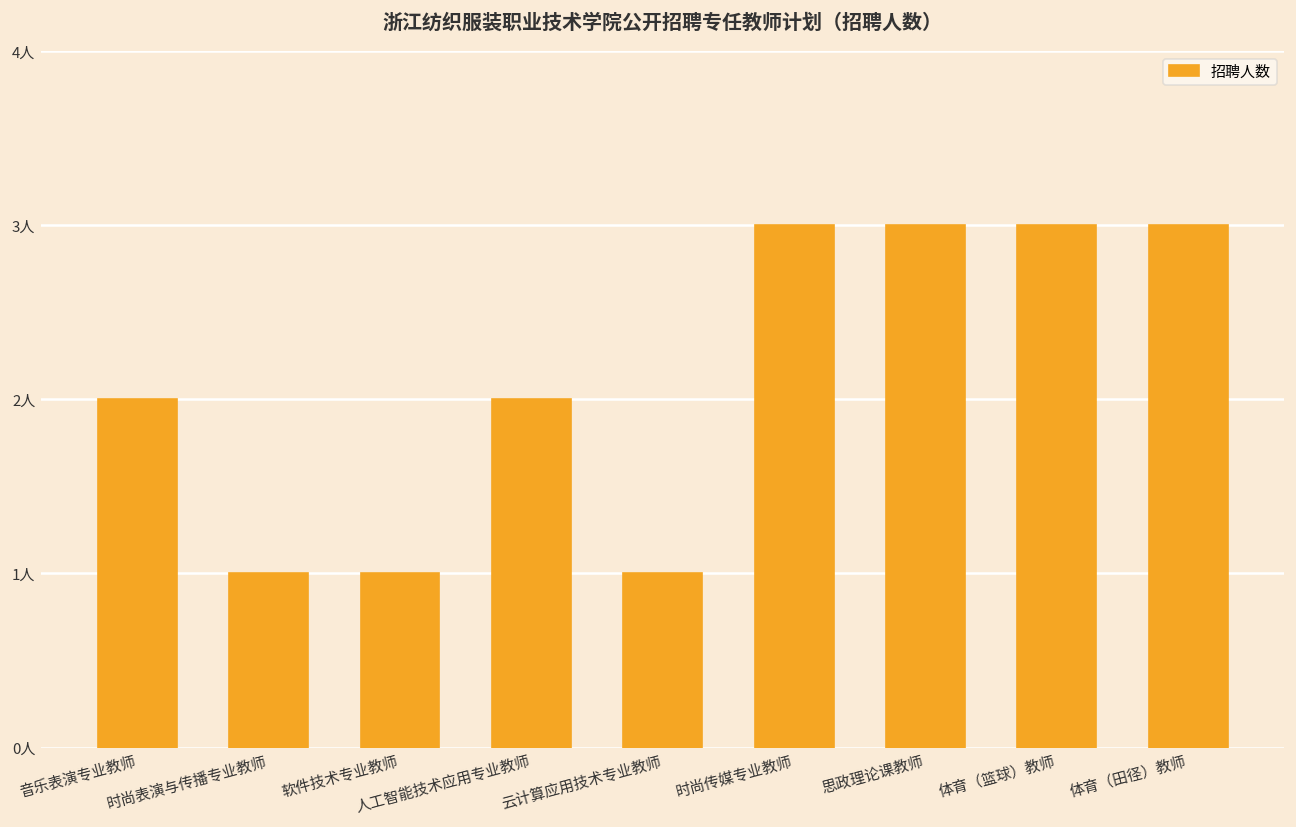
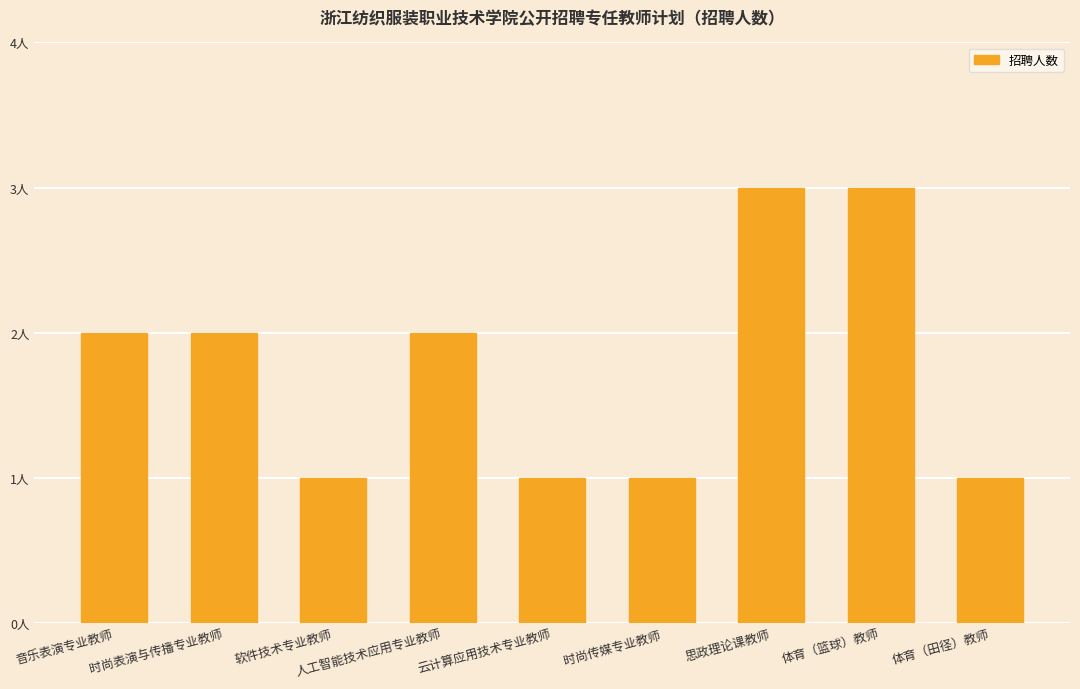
  {
    "音乐表演专业教师": "2人",
-   "时尚表演与传播专业教师": "1人",
+   "时尚表演与传播专业教师": "2人",
    "软件技术专业教师": "1人",
    "人工智能技术应用专业教师": "2人",
    "云计算应用技术专业教师": "1人",
-   "时尚传媒专业教师": "3人",
+   "时尚传媒专业教师": "1人",
    "思政理论课教师": "3人",
    "体育（篮球）教师": "3人",
-   "体育（田径）教师": "3人"
+   "体育（田径）教师": "1人"
  }
